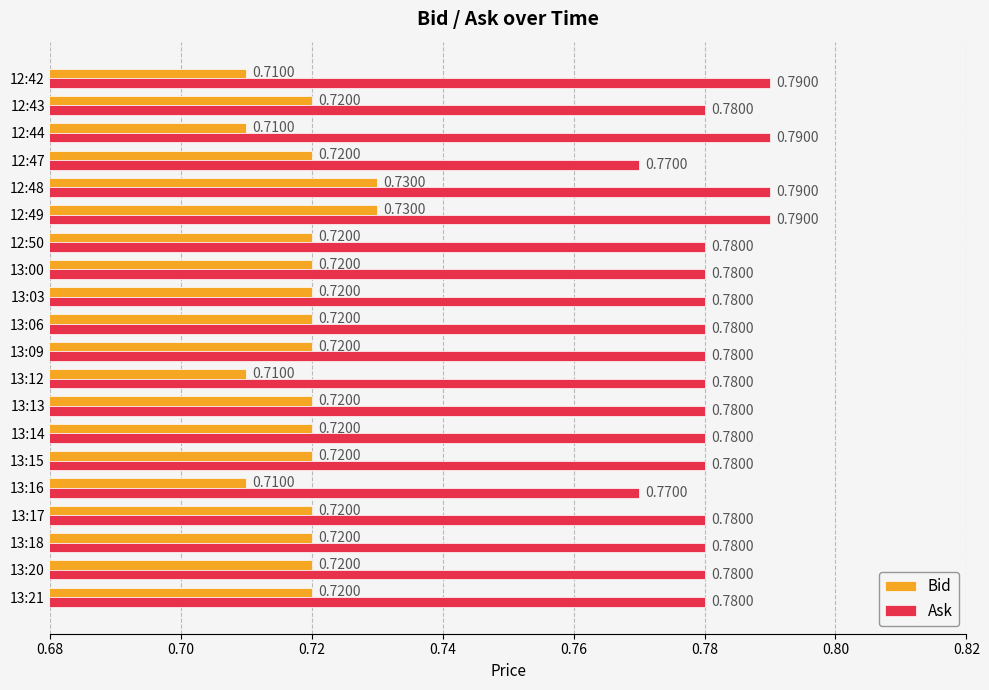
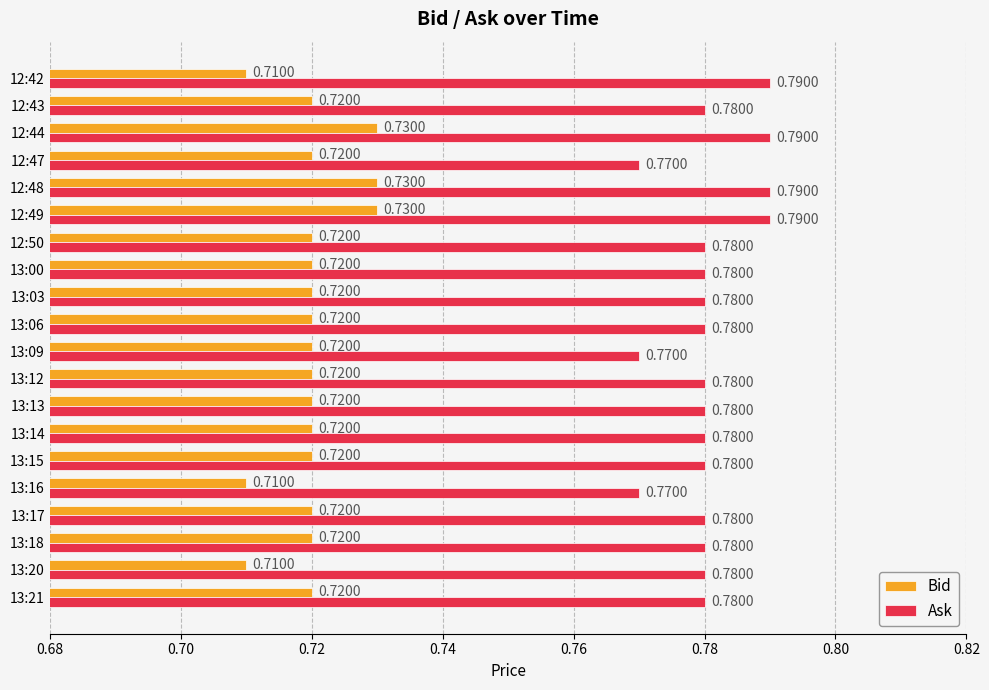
  {
    "Bid": {
      "12:42": 0.7100,
      "12:43": 0.7200,
-     "12:44": 0.7100,
+     "12:44": 0.7300,
      "12:47": 0.7200,
      "12:48": 0.7300,
      "12:49": 0.7300,
      "12:50": 0.7200,
      "13:00": 0.7200,
      "13:03": 0.7200,
      "13:06": 0.7200,
      "13:09": 0.7200,
-     "13:12": 0.7100,
+     "13:12": 0.7200,
      "13:13": 0.7200,
      "13:14": 0.7200,
      "13:15": 0.7200,
      "13:16": 0.7100,
      "13:17": 0.7200,
      "13:18": 0.7200,
-     "13:20": 0.7200,
+     "13:20": 0.7100,
      "13:21": 0.7200
    },
    "Ask": {
      "12:42": 0.7900,
      "12:43": 0.7800,
      "12:44": 0.7900,
      "12:47": 0.7700,
      "12:48": 0.7900,
      "12:49": 0.7900,
      "12:50": 0.7800,
      "13:00": 0.7800,
      "13:03": 0.7800,
      "13:06": 0.7800,
-     "13:09": 0.7800,
+     "13:09": 0.7700,
      "13:12": 0.7800,
      "13:13": 0.7800,
      "13:14": 0.7800,
      "13:15": 0.7800,
      "13:16": 0.7700,
      "13:17": 0.7800,
      "13:18": 0.7800,
      "13:20": 0.7800,
      "13:21": 0.7800
    }
  }
